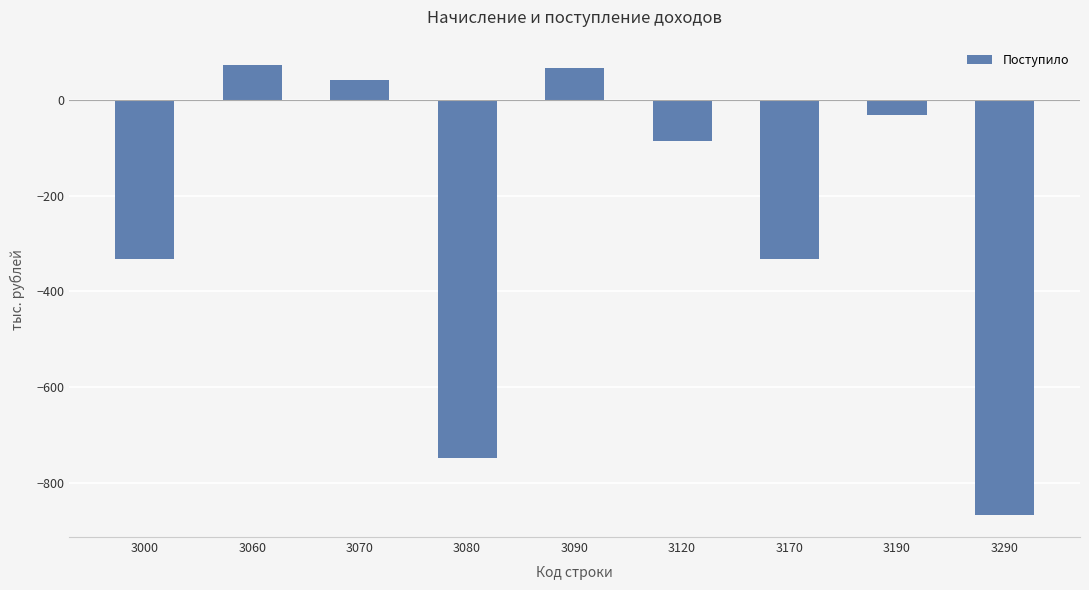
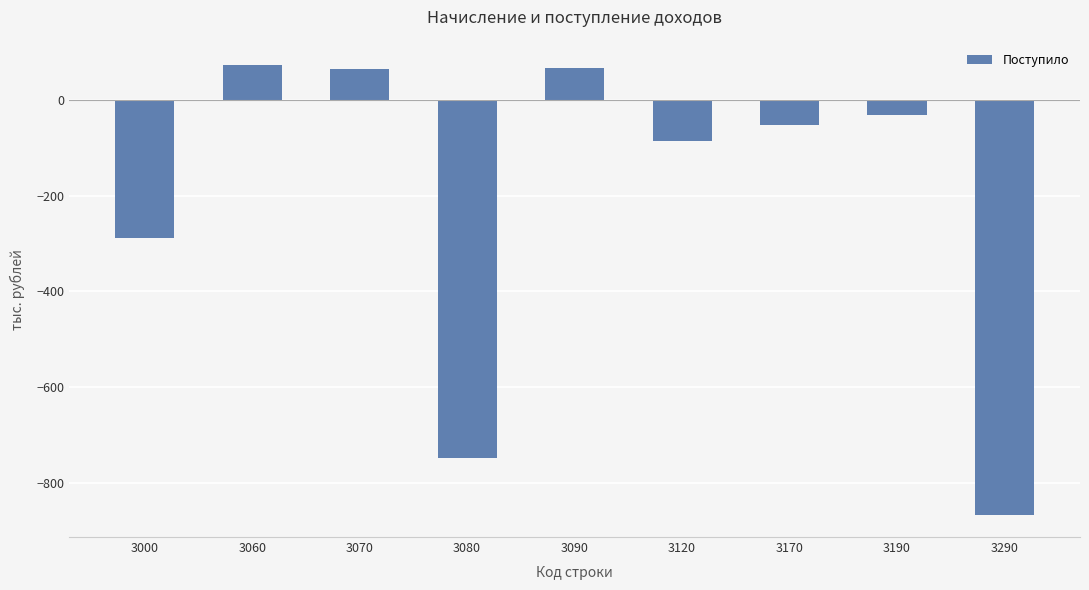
  {
-   "3000": -330,
+   "3000": -290,
    "3060": 70,
-   "3070": 40,
+   "3070": 70,
    "3080": -750,
    "3090": 70,
    "3120": -90,
-   "3170": -330,
+   "3170": -50,
    "3190": -30,
    "3290": -870
  }
